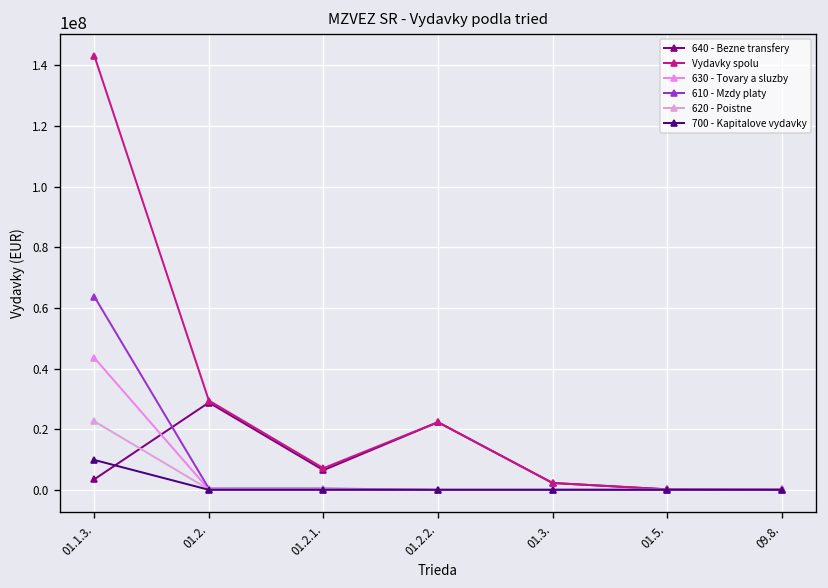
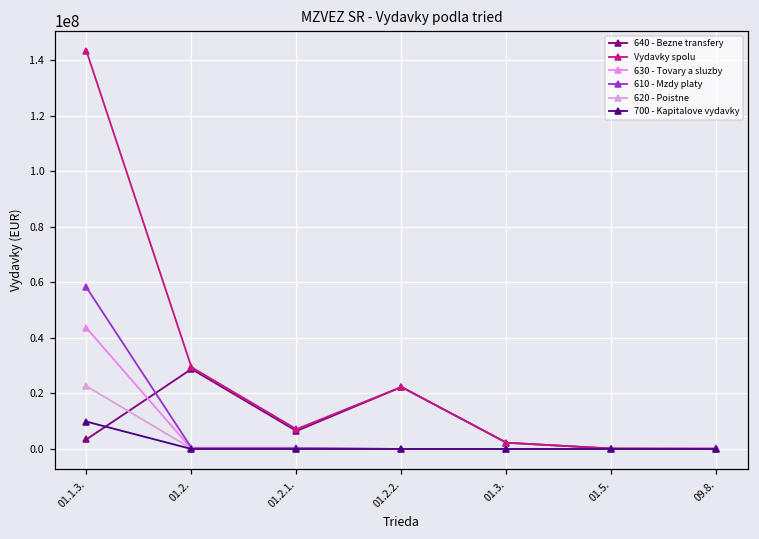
  {
    "Vydavky spolu": {
      "01.1.3.": 143000000
    },
    "610 - Mzdy platy": {
-     "01.1.3.": 64000000
+     "01.1.3.": 58000000
    }
  }
